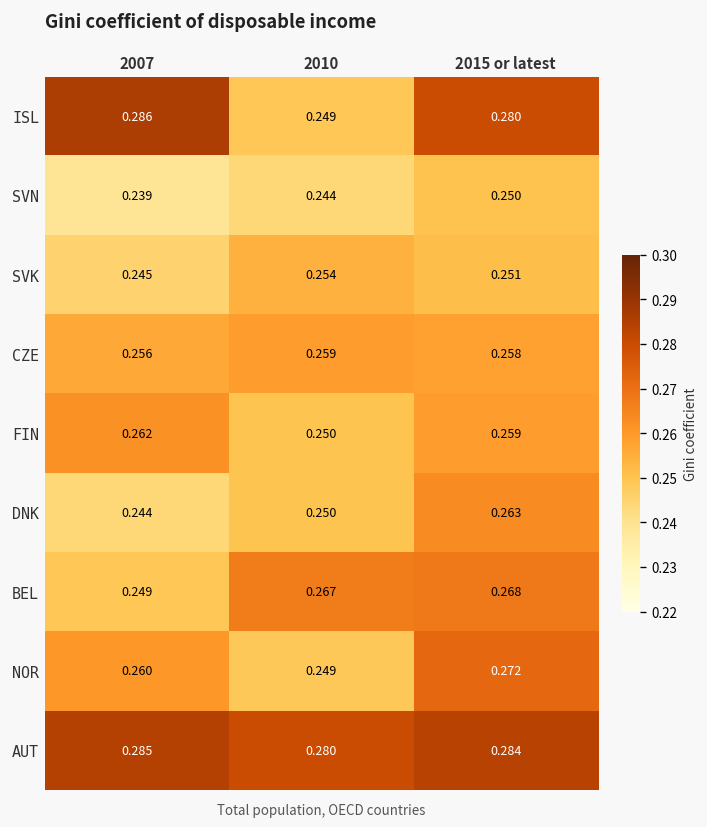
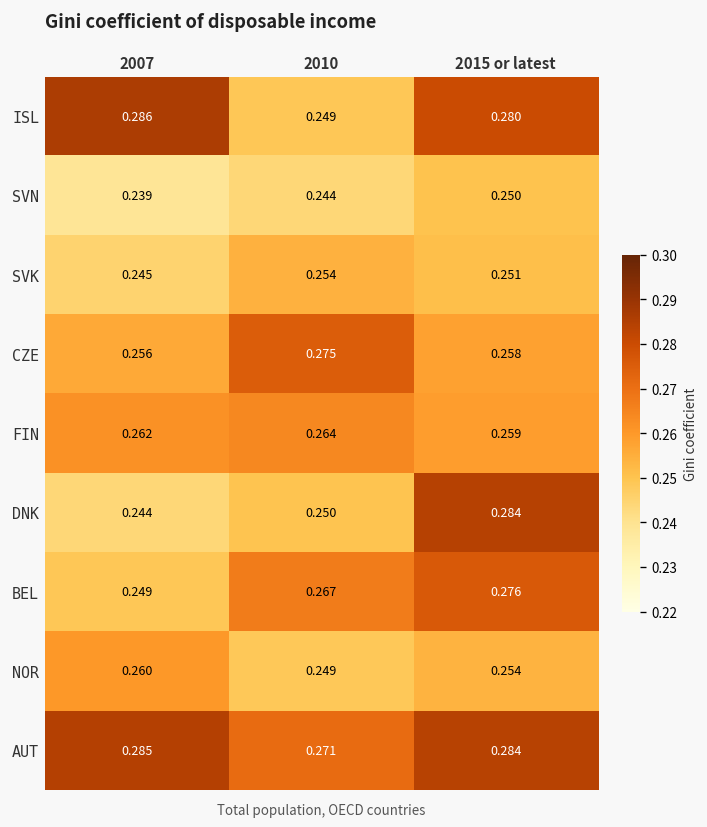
  {
    "ISL": {
      "2007": 0.286,
      "2010": 0.249,
      "2015 or latest": 0.280
    },
    "SVN": {
      "2007": 0.239,
      "2010": 0.244,
      "2015 or latest": 0.250
    },
    "SVK": {
      "2007": 0.245,
      "2010": 0.254,
      "2015 or latest": 0.251
    },
    "CZE": {
      "2007": 0.256,
-     "2010": 0.259,
+     "2010": 0.275,
      "2015 or latest": 0.258
    },
    "FIN": {
      "2007": 0.262,
-     "2010": 0.250,
+     "2010": 0.264,
      "2015 or latest": 0.259
    },
    "DNK": {
      "2007": 0.244,
      "2010": 0.250,
-     "2015 or latest": 0.263
+     "2015 or latest": 0.284
    },
    "BEL": {
      "2007": 0.249,
      "2010": 0.267,
-     "2015 or latest": 0.268
+     "2015 or latest": 0.276
    },
    "NOR": {
      "2007": 0.260,
      "2010": 0.249,
-     "2015 or latest": 0.272
+     "2015 or latest": 0.254
    },
    "AUT": {
      "2007": 0.285,
-     "2010": 0.280,
+     "2010": 0.271,
      "2015 or latest": 0.284
    }
  }
